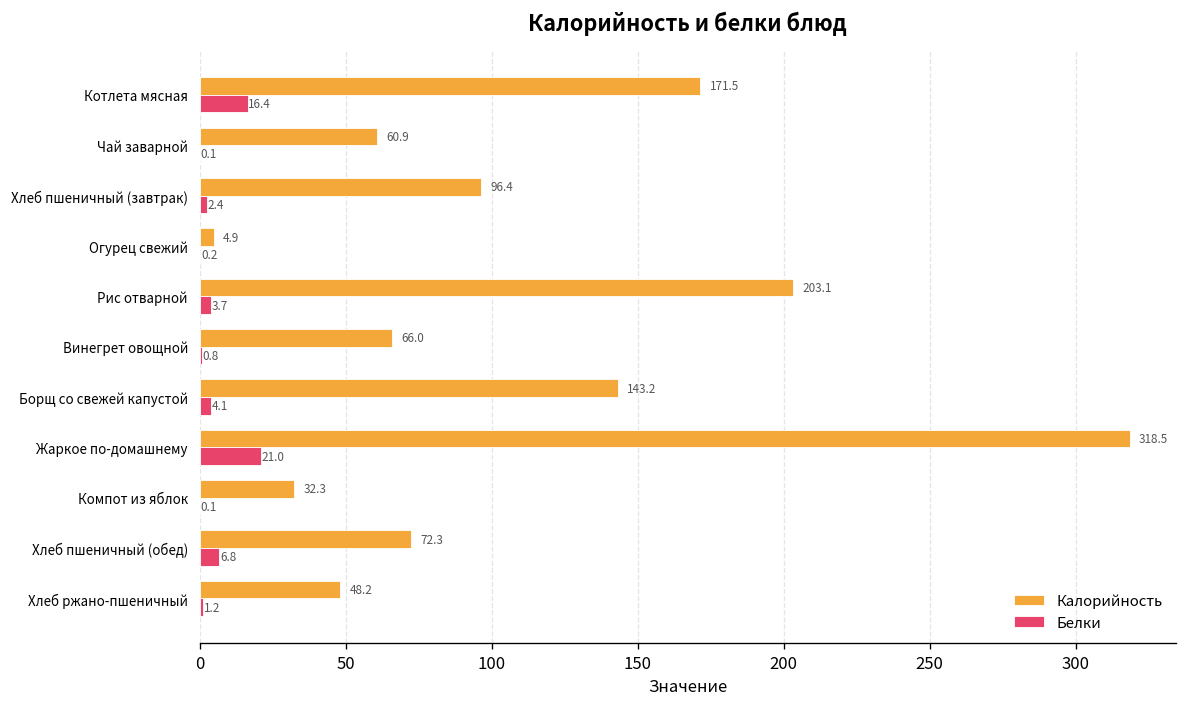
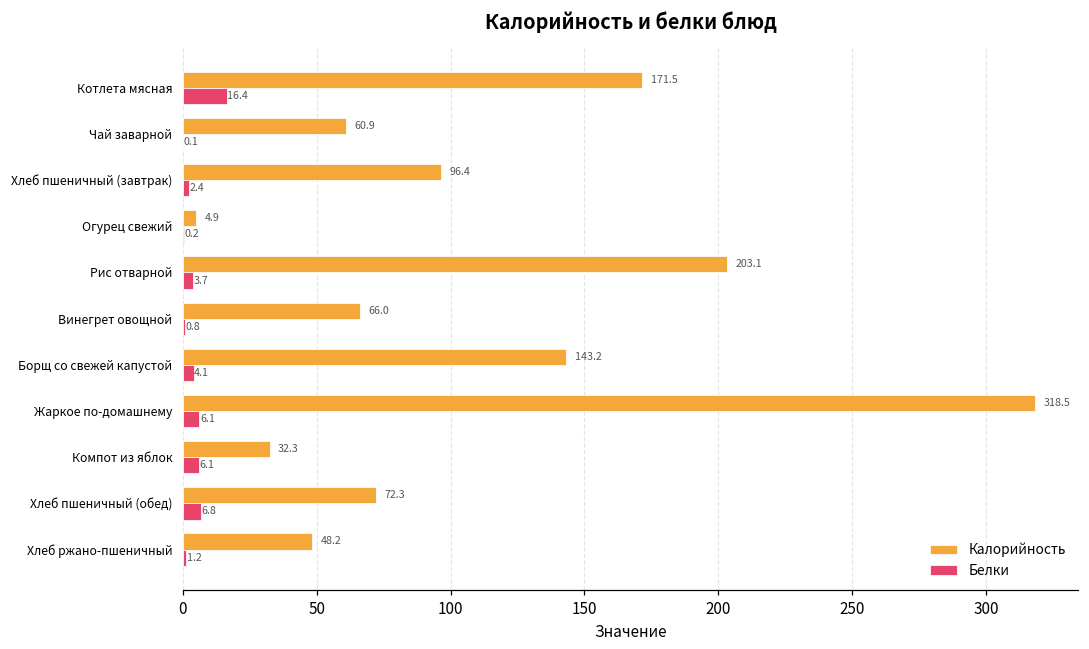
  {
    "Калорийность": {
      "Котлета мясная": 171.5,
      "Чай заварной": 60.9,
      "Хлеб пшеничный (завтрак)": 96.4,
      "Огурец свежий": 4.9,
      "Рис отварной": 203.1,
      "Винегрет овощной": 66.0,
      "Борщ со свежей капустой": 143.2,
      "Жаркое по-домашнему": 318.5,
      "Компот из яблок": 32.3,
      "Хлеб пшеничный (обед)": 72.3,
      "Хлеб ржано-пшеничный": 48.2
    },
    "Белки": {
      "Котлета мясная": 16.4,
      "Чай заварной": 0.1,
      "Хлеб пшеничный (завтрак)": 2.4,
      "Огурец свежий": 0.2,
      "Рис отварной": 3.7,
      "Винегрет овощной": 0.8,
      "Борщ со свежей капустой": 4.1,
-     "Жаркое по-домашнему": 21.0,
-     "Компот из яблок": 0.1,
+     "Жаркое по-домашнему": 6.1,
+     "Компот из яблок": 6.1,
      "Хлеб пшеничный (обед)": 6.8,
      "Хлеб ржано-пшеничный": 1.2
    }
  }
